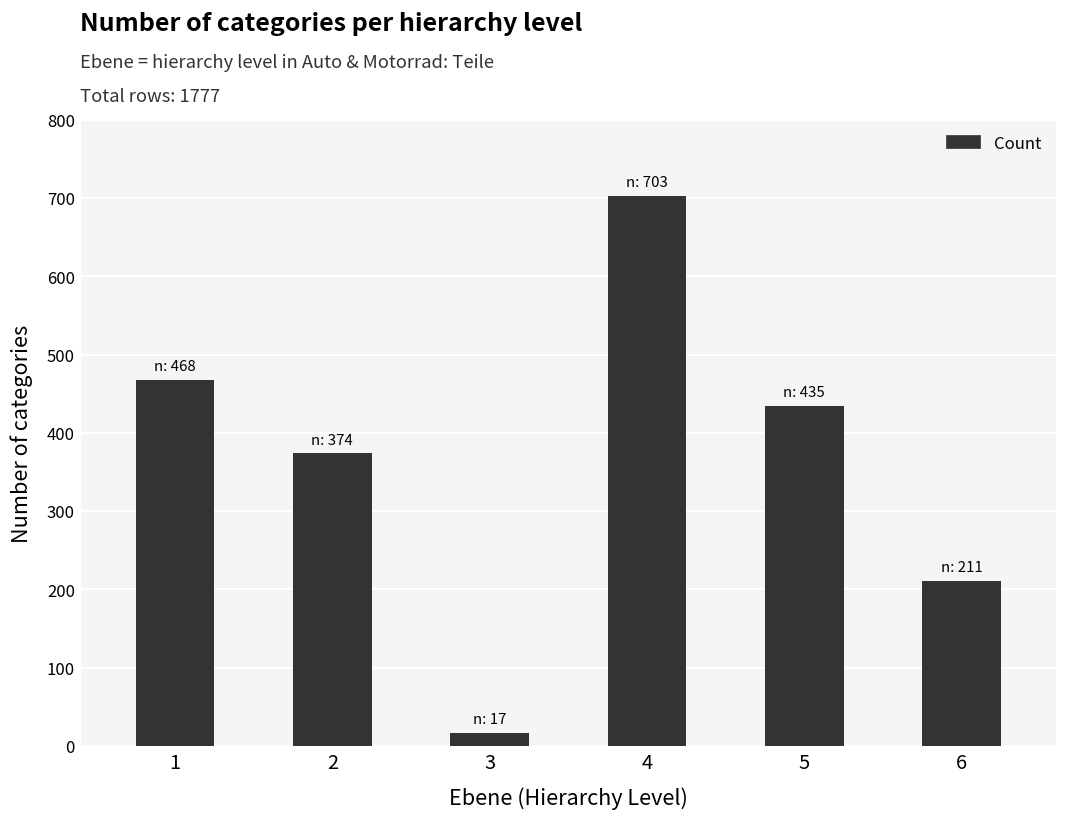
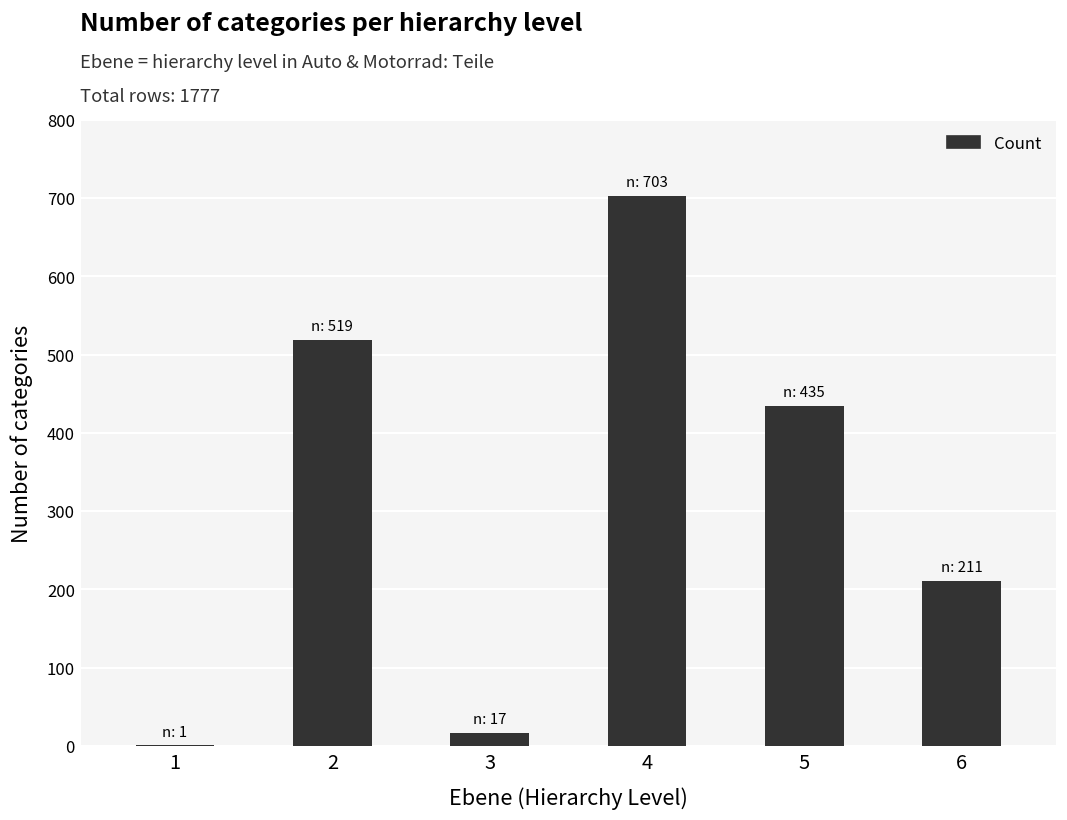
  {
-   "1": 468,
-   "2": 374,
+   "1": 1,
+   "2": 519,
    "3": 17,
    "4": 703,
    "5": 435,
    "6": 211
  }
